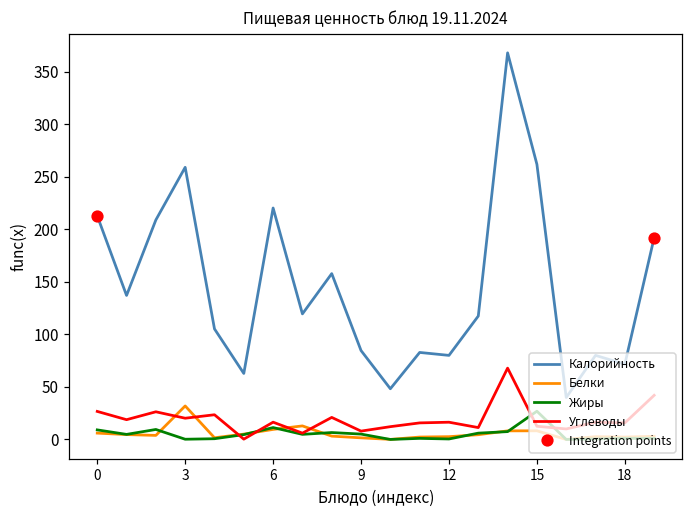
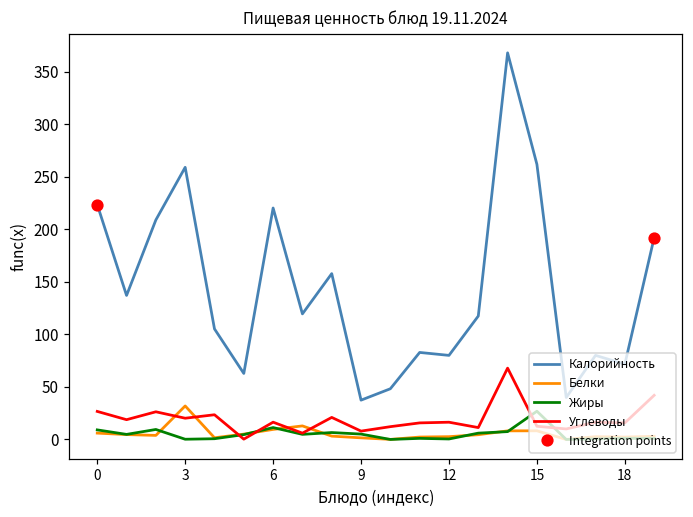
  {
    "Калорийность": {
-     "0": 210,
+     "0": 220,
      "3": 260,
      "6": 220,
-     "9": 80,
+     "9": 40,
      "12": 80,
      "15": 260
    },
    "Белки": {
      "0": 10,
      "3": 30,
      "9": 0
    },
    "Жиры": {
      "0": 10,
      "3": 0,
      "9": 10
    }
  }
